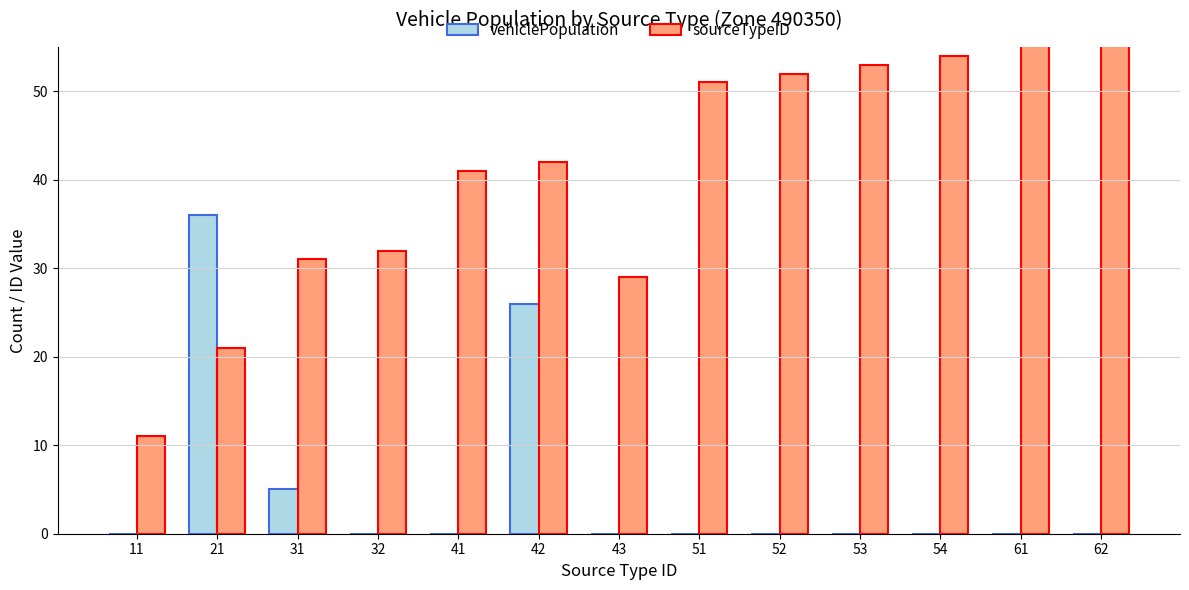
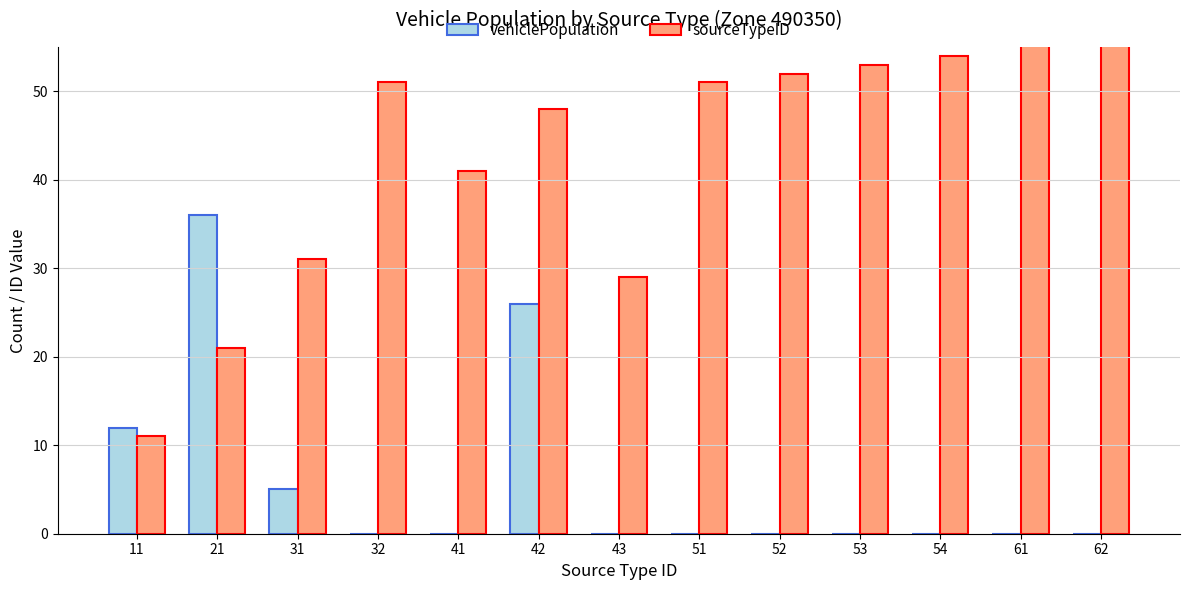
  {
    "vehiclePopulation": {
-     "11": 0,
+     "11": 12,
      "21": 36,
      "31": 5,
      "32": 0,
      "41": 0,
      "42": 26,
      "43": 0,
      "51": 0,
      "52": 0,
      "53": 0,
      "54": 0,
      "61": 0,
      "62": 0
    },
    "sourceTypeID": {
      "11": 11,
      "21": 21,
      "31": 31,
-     "32": 32,
+     "32": 51,
      "41": 41,
-     "42": 42,
+     "42": 48,
      "43": 29,
      "51": 51,
      "52": 52,
      "53": 53,
      "54": 54
    }
  }
